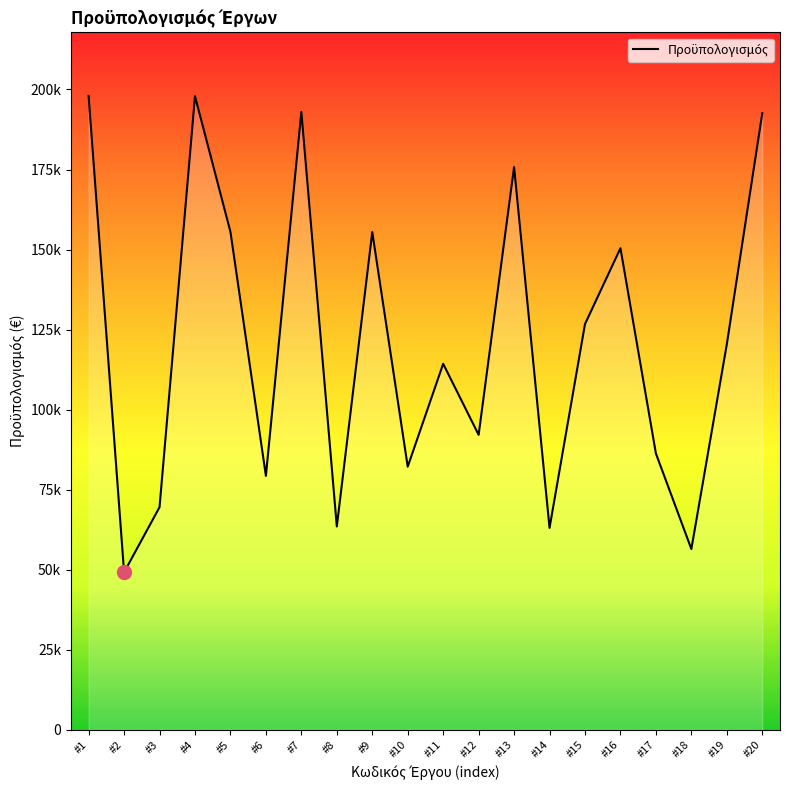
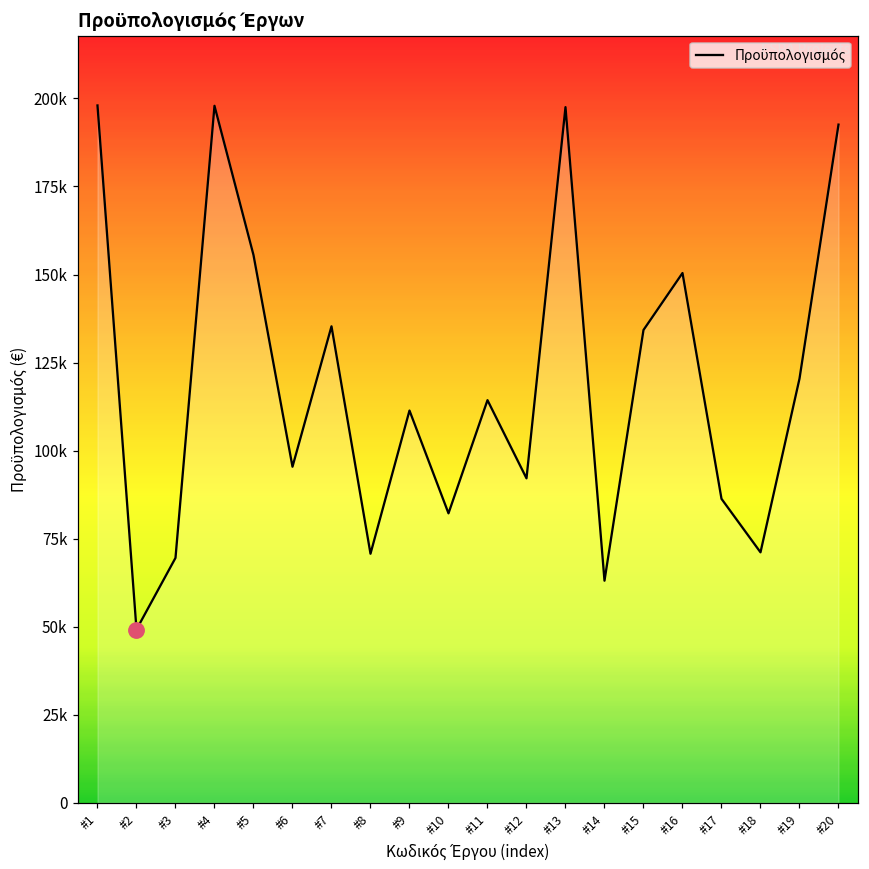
  {
    "Προϋπολογισμός": {
      "#1": 198000,
      "#3": 70000,
      "#4": 198000,
      "#5": 156000,
-     "#6": 79000,
-     "#7": 193000,
-     "#8": 64000,
-     "#9": 155000,
+     "#6": 95000,
+     "#7": 135000,
+     "#8": 71000,
+     "#9": 111000,
      "#10": 82000,
      "#11": 114000,
      "#12": 92000,
-     "#13": 176000,
+     "#13": 198000,
      "#14": 63000,
-     "#15": 127000,
+     "#15": 134000,
      "#16": 150000,
      "#17": 86000,
-     "#18": 56000,
+     "#18": 71000,
      "#19": 120000,
      "#20": 193000
    }
  }
